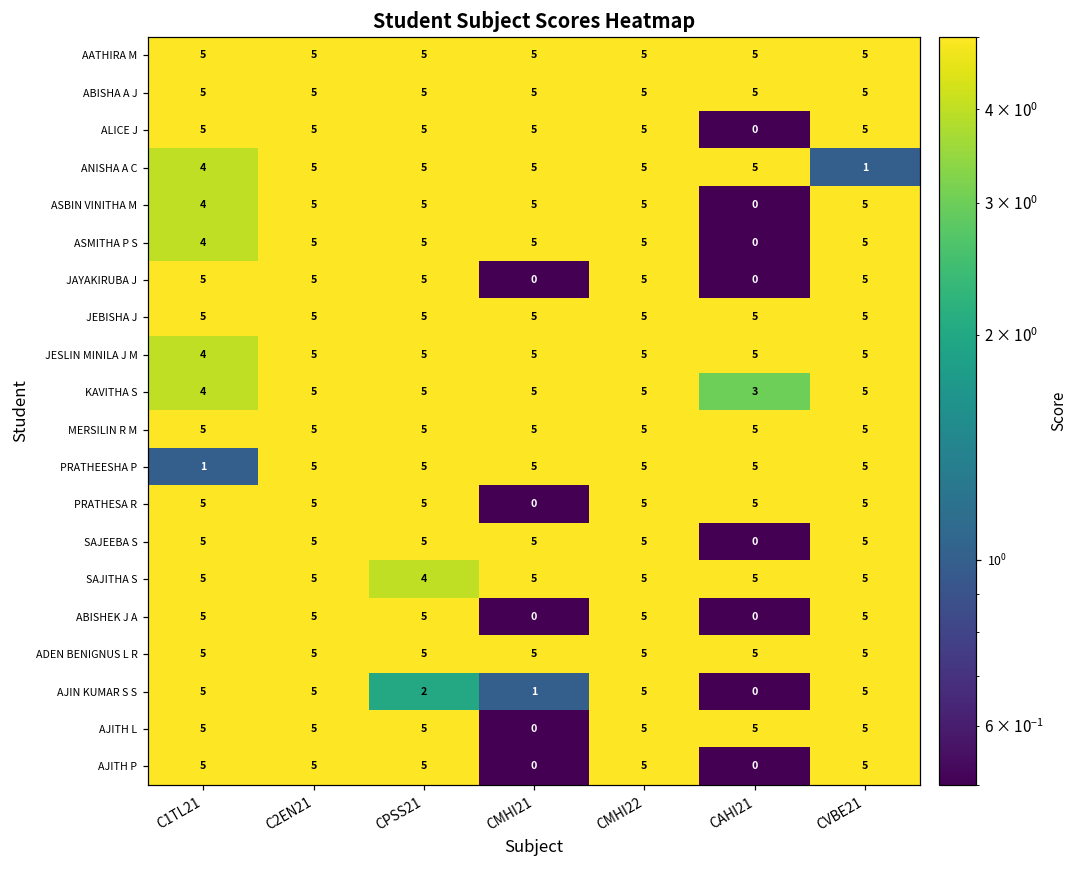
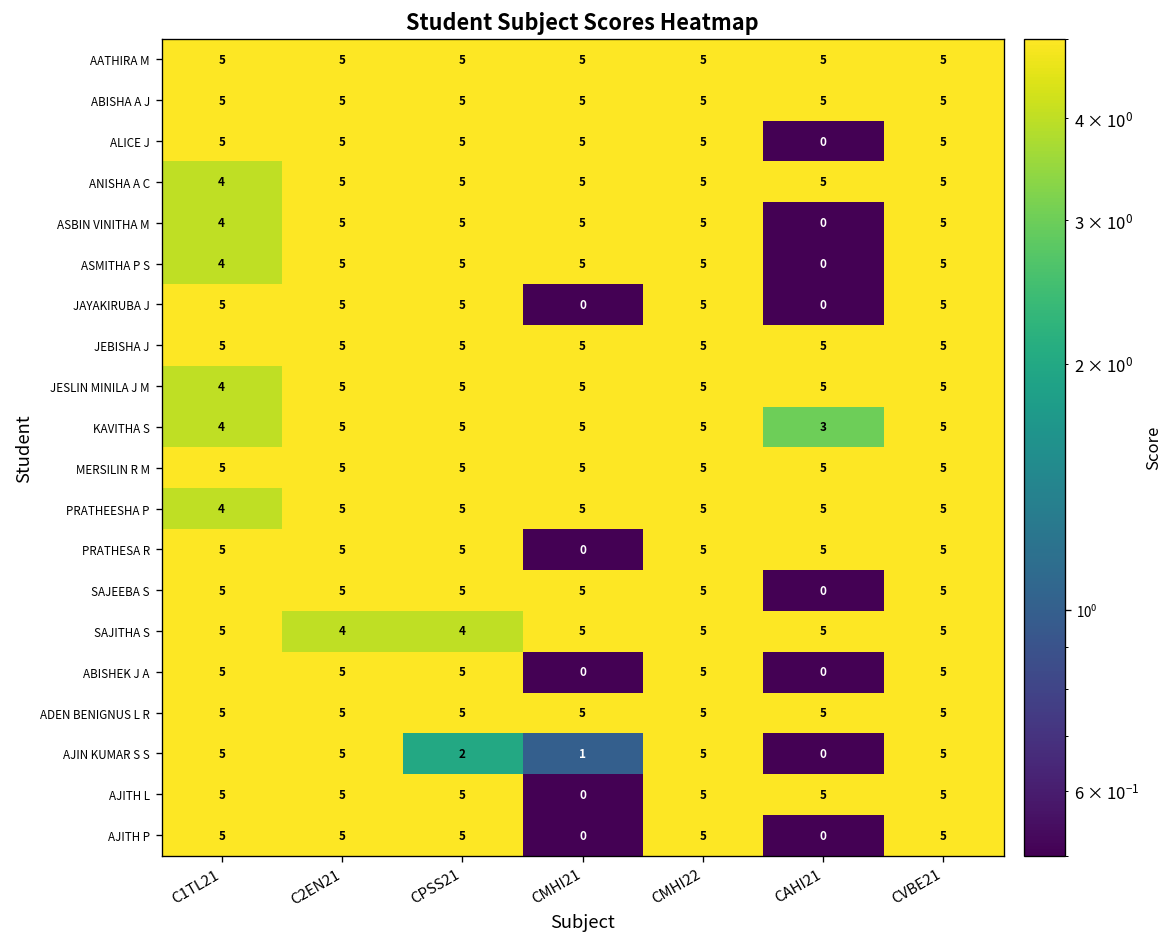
  {
    "AATHIRA M": {
      "C1TL21": 5,
      "C2EN21": 5,
      "CPSS21": 5,
      "CMHI21": 5,
      "CMHI22": 5,
      "CAHI21": 5,
      "CVBE21": 5
    },
    "ABISHA A J": {
      "C1TL21": 5,
      "C2EN21": 5,
      "CPSS21": 5,
      "CMHI21": 5,
      "CMHI22": 5,
      "CAHI21": 5,
      "CVBE21": 5
    },
    "ALICE J": {
      "C1TL21": 5,
      "C2EN21": 5,
      "CPSS21": 5,
      "CMHI21": 5,
      "CMHI22": 5,
      "CAHI21": 0,
      "CVBE21": 5
    },
    "ANISHA A C": {
      "C1TL21": 4,
      "C2EN21": 5,
      "CPSS21": 5,
      "CMHI21": 5,
      "CMHI22": 5,
      "CAHI21": 5,
-     "CVBE21": 1
+     "CVBE21": 5
    },
    "ASBIN VINITHA M": {
      "C1TL21": 4,
      "C2EN21": 5,
      "CPSS21": 5,
      "CMHI21": 5,
      "CMHI22": 5,
      "CAHI21": 0,
      "CVBE21": 5
    },
    "ASMITHA P S": {
      "C1TL21": 4,
      "C2EN21": 5,
      "CPSS21": 5,
      "CMHI21": 5,
      "CMHI22": 5,
      "CAHI21": 0,
      "CVBE21": 5
    },
    "JAYAKIRUBA J": {
      "C1TL21": 5,
      "C2EN21": 5,
      "CPSS21": 5,
      "CMHI21": 0,
      "CMHI22": 5,
      "CAHI21": 0,
      "CVBE21": 5
    },
    "JEBISHA J": {
      "C1TL21": 5,
      "C2EN21": 5,
      "CPSS21": 5,
      "CMHI21": 5,
      "CMHI22": 5,
      "CAHI21": 5,
      "CVBE21": 5
    },
    "JESLIN MINILA J M": {
      "C1TL21": 4,
      "C2EN21": 5,
      "CPSS21": 5,
      "CMHI21": 5,
      "CMHI22": 5,
      "CAHI21": 5,
      "CVBE21": 5
    },
    "KAVITHA S": {
      "C1TL21": 4,
      "C2EN21": 5,
      "CPSS21": 5,
      "CMHI21": 5,
      "CMHI22": 5,
      "CAHI21": 3,
      "CVBE21": 5
    },
    "MERSILIN R M": {
      "C1TL21": 5,
      "C2EN21": 5,
      "CPSS21": 5,
      "CMHI21": 5,
      "CMHI22": 5,
      "CAHI21": 5,
      "CVBE21": 5
    },
    "PRATHEESHA P": {
-     "C1TL21": 1,
+     "C1TL21": 4,
      "C2EN21": 5,
      "CPSS21": 5,
      "CMHI21": 5,
      "CMHI22": 5,
      "CAHI21": 5,
      "CVBE21": 5
    },
    "PRATHESA R": {
      "C1TL21": 5,
      "C2EN21": 5,
      "CPSS21": 5,
      "CMHI21": 0,
      "CMHI22": 5,
      "CAHI21": 5,
      "CVBE21": 5
    },
    "SAJEEBA S": {
      "C1TL21": 5,
      "C2EN21": 5,
      "CPSS21": 5,
      "CMHI21": 5,
      "CMHI22": 5,
      "CAHI21": 0,
      "CVBE21": 5
    },
    "SAJITHA S": {
      "C1TL21": 5,
-     "C2EN21": 5,
+     "C2EN21": 4,
      "CPSS21": 4,
      "CMHI21": 5,
      "CMHI22": 5,
      "CAHI21": 5,
      "CVBE21": 5
    },
    "ABISHEK J A": {
      "C1TL21": 5,
      "C2EN21": 5,
      "CPSS21": 5,
      "CMHI21": 0,
      "CMHI22": 5,
      "CAHI21": 0,
      "CVBE21": 5
    },
    "ADEN BENIGNUS L R": {
      "C1TL21": 5,
      "C2EN21": 5,
      "CPSS21": 5,
      "CMHI21": 5,
      "CMHI22": 5,
      "CAHI21": 5,
      "CVBE21": 5
    },
    "AJIN KUMAR S S": {
      "C1TL21": 5,
      "C2EN21": 5,
      "CPSS21": 2,
      "CMHI21": 1,
      "CMHI22": 5,
      "CAHI21": 0,
      "CVBE21": 5
    },
    "AJITH L": {
      "C1TL21": 5,
      "C2EN21": 5,
      "CPSS21": 5,
      "CMHI21": 0,
      "CMHI22": 5,
      "CAHI21": 5,
      "CVBE21": 5
    },
    "AJITH P": {
      "C1TL21": 5,
      "C2EN21": 5,
      "CPSS21": 5,
      "CMHI21": 0,
      "CMHI22": 5,
      "CAHI21": 0,
      "CVBE21": 5
    }
  }
